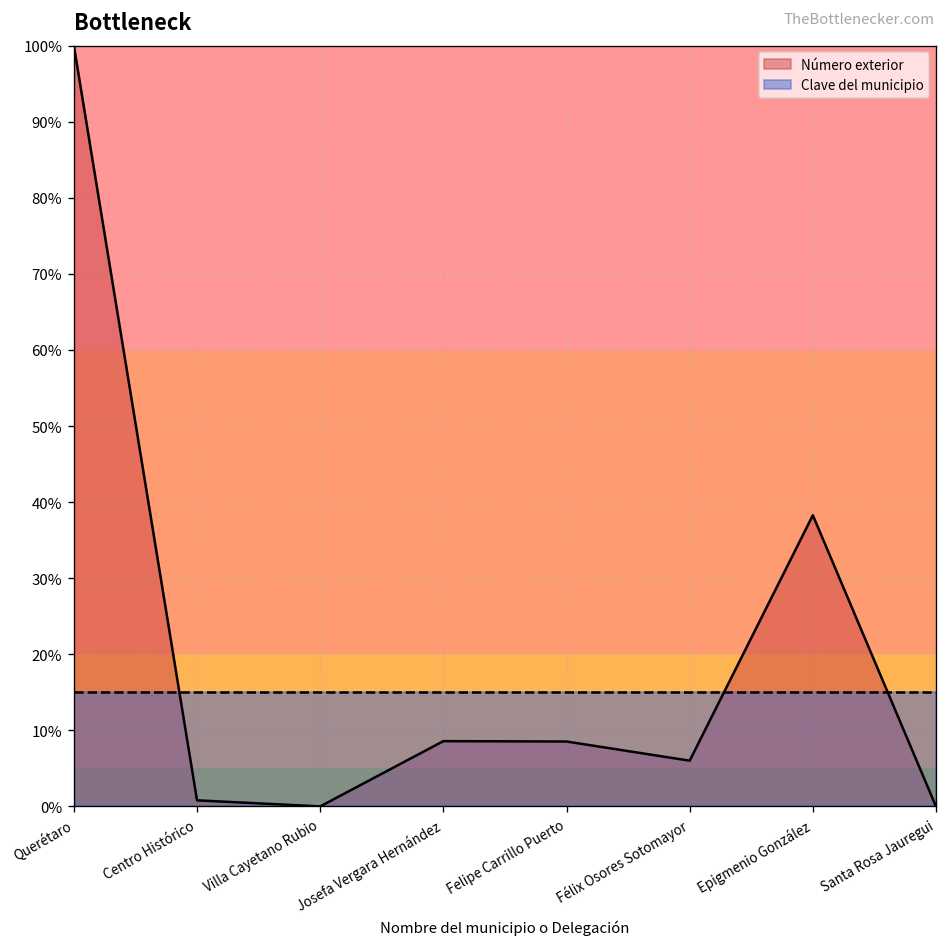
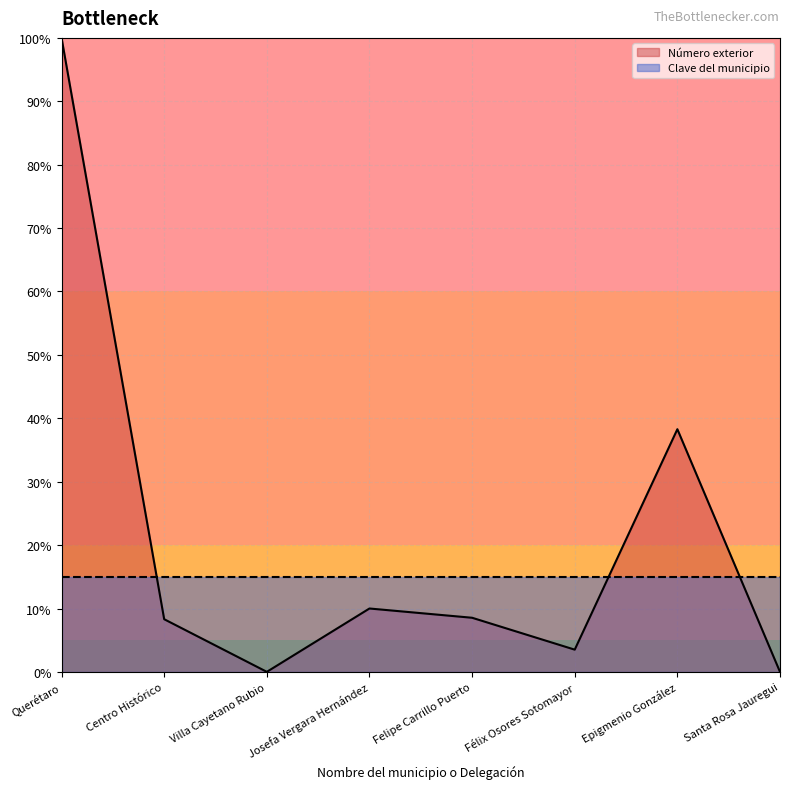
  {
    "Número exterior": {
      "Querétaro": "100%",
-     "Centro Histórico": "1%",
+     "Centro Histórico": "8%",
      "Villa Cayetano Rubio": "0%",
-     "Josefa Vergara Hernández": "9%",
+     "Josefa Vergara Hernández": "10%",
      "Felipe Carrillo Puerto": "9%",
-     "Félix Osores Sotomayor": "6%",
+     "Félix Osores Sotomayor": "4%",
      "Epigmenio González": "38%",
      "Santa Rosa Jauregui": "0%"
    },
    "Clave del municipio": {
      "Querétaro": "15%",
      "Centro Histórico": "15%",
      "Villa Cayetano Rubio": "15%",
      "Josefa Vergara Hernández": "15%",
      "Felipe Carrillo Puerto": "15%",
      "Félix Osores Sotomayor": "15%",
      "Epigmenio González": "15%",
      "Santa Rosa Jauregui": "15%"
    }
  }
